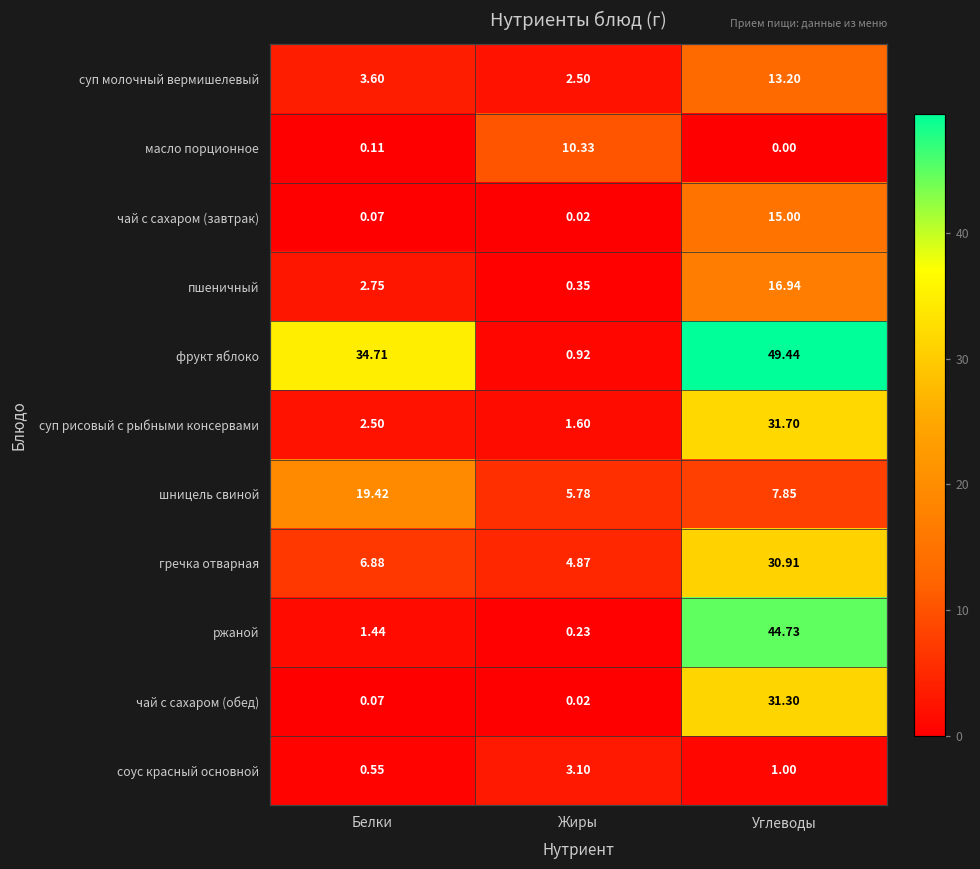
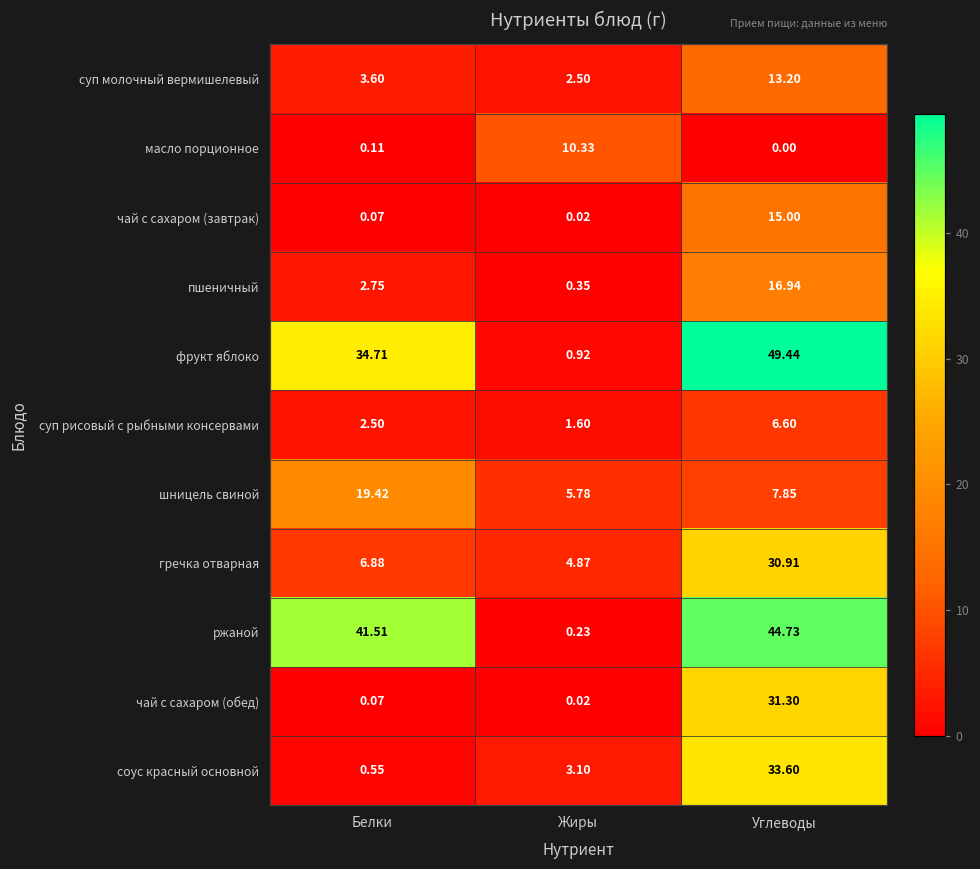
  {
    "суп молочный вермишелевый": {
      "Белки": 3.60,
      "Жиры": 2.50,
      "Углеводы": 13.20
    },
    "масло порционное": {
      "Белки": 0.11,
      "Жиры": 10.33,
      "Углеводы": 0.00
    },
    "чай с сахаром (завтрак)": {
      "Белки": 0.07,
      "Жиры": 0.02,
      "Углеводы": 15.00
    },
    "пшеничный": {
      "Белки": 2.75,
      "Жиры": 0.35,
      "Углеводы": 16.94
    },
    "фрукт яблоко": {
      "Белки": 34.71,
      "Жиры": 0.92,
      "Углеводы": 49.44
    },
    "суп рисовый с рыбными консервами": {
      "Белки": 2.50,
      "Жиры": 1.60,
-     "Углеводы": 31.70
+     "Углеводы": 6.60
    },
    "шницель свиной": {
      "Белки": 19.42,
      "Жиры": 5.78,
      "Углеводы": 7.85
    },
    "гречка отварная": {
      "Белки": 6.88,
      "Жиры": 4.87,
      "Углеводы": 30.91
    },
    "ржаной": {
-     "Белки": 1.44,
+     "Белки": 41.51,
      "Жиры": 0.23,
      "Углеводы": 44.73
    },
    "чай с сахаром (обед)": {
      "Белки": 0.07,
      "Жиры": 0.02,
      "Углеводы": 31.30
    },
    "соус красный основной": {
      "Белки": 0.55,
      "Жиры": 3.10,
-     "Углеводы": 1.00
+     "Углеводы": 33.60
    }
  }
